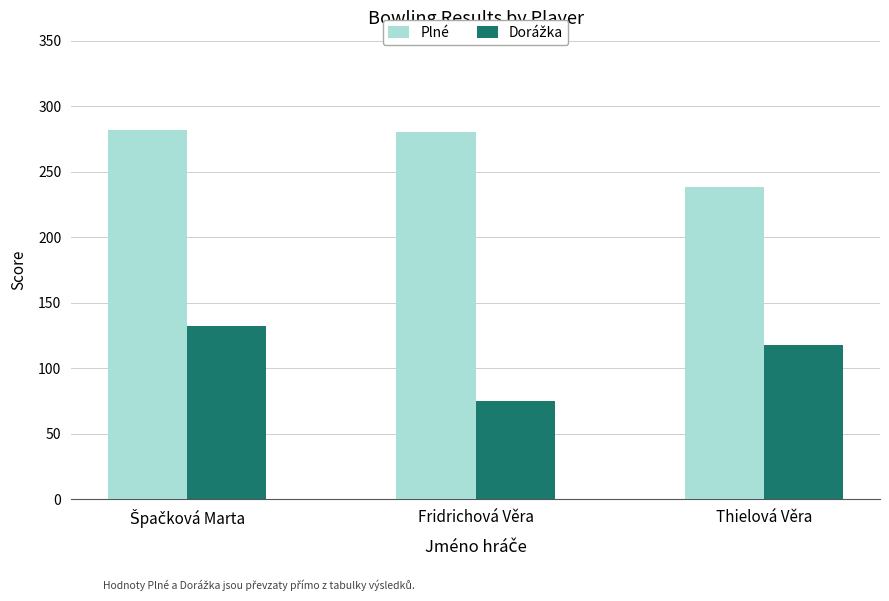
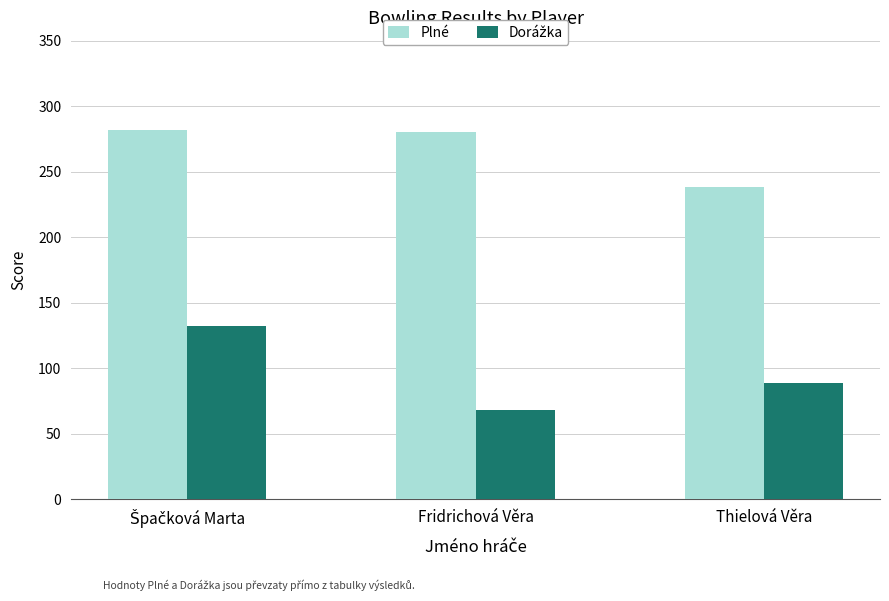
  {
    "Plné": {
      "Špačková Marta": 282,
      "Fridrichová Věra": 280,
      "Thielová Věra": 238
    },
    "Dorážka": {
      "Špačková Marta": 132,
-     "Fridrichová Věra": 75,
-     "Thielová Věra": 118
+     "Fridrichová Věra": 68,
+     "Thielová Věra": 89
    }
  }
